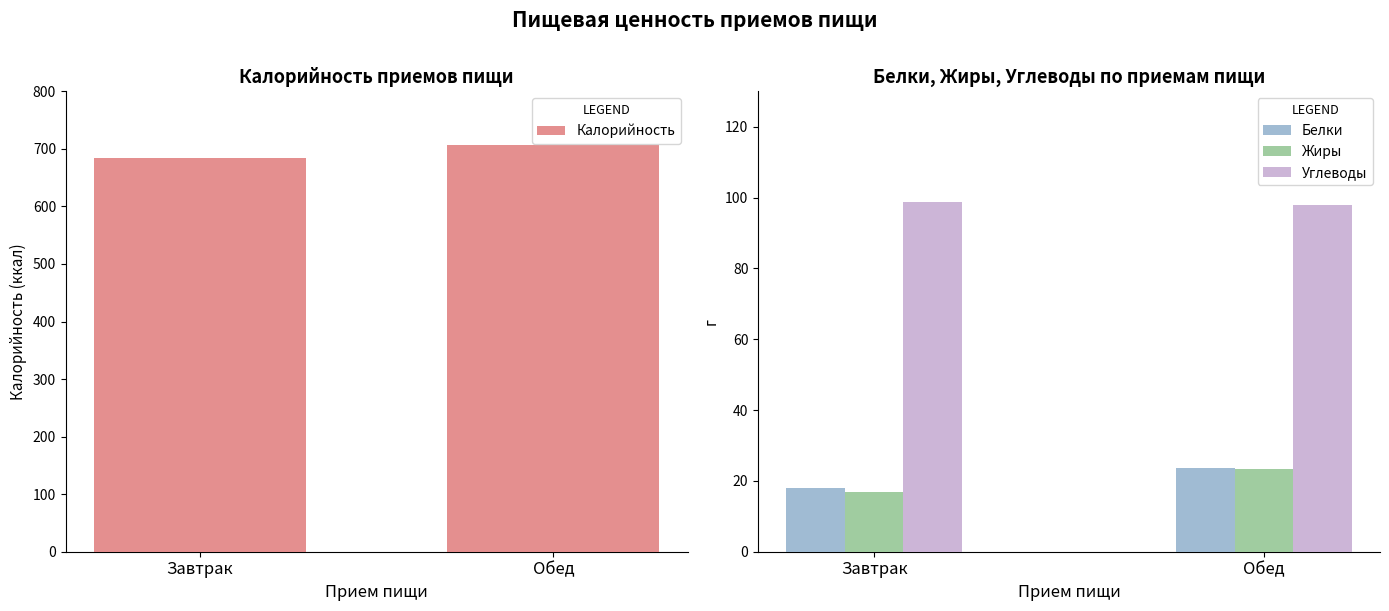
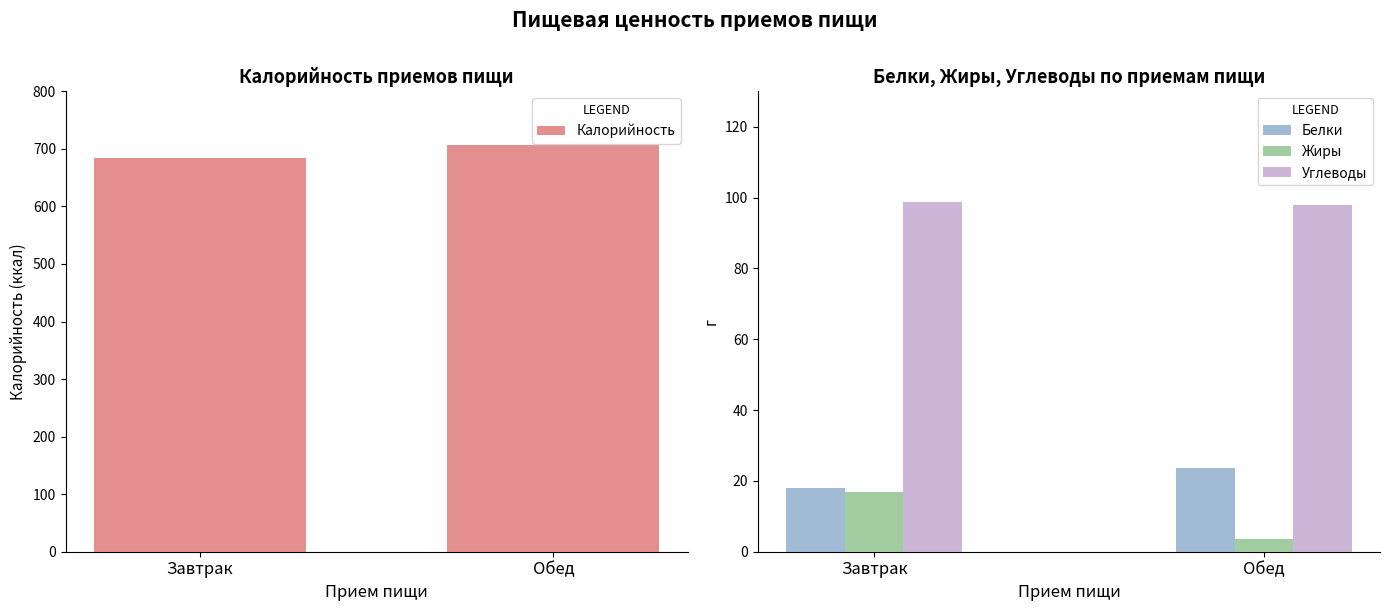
  {
    "Калорийность приемов пищи": {
      "Завтрак": 680,
      "Обед": 710
    },
    "Белки, Жиры, Углеводы по приемам пищи": {
      "Жиры": {
        "Завтрак": 17,
-       "Обед": 23
+       "Обед": 4
      }
    }
  }
